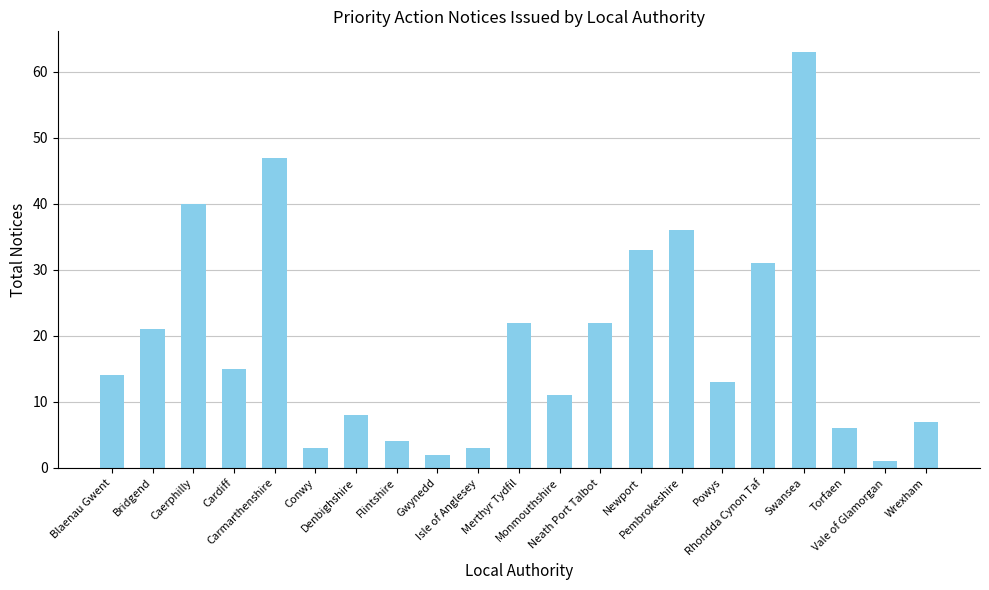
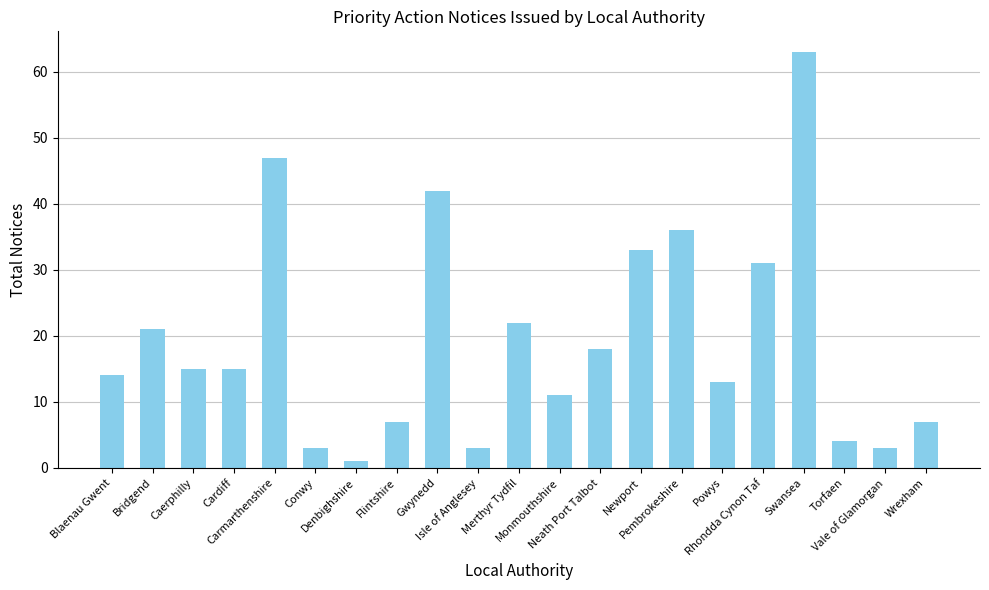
  {
    "Blaenau Gwent": 14,
    "Bridgend": 21,
-   "Caerphilly": 40,
+   "Caerphilly": 15,
    "Cardiff": 15,
    "Carmarthenshire": 47,
    "Conwy": 3,
-   "Denbighshire": 8,
-   "Flintshire": 4,
-   "Gwynedd": 2,
+   "Denbighshire": 1,
+   "Flintshire": 7,
+   "Gwynedd": 42,
    "Isle of Anglesey": 3,
    "Merthyr Tydfil": 22,
    "Monmouthshire": 11,
-   "Neath Port Talbot": 22,
+   "Neath Port Talbot": 18,
    "Newport": 33,
    "Pembrokeshire": 36,
    "Powys": 13,
    "Rhondda Cynon Taf": 31,
    "Swansea": 63,
-   "Torfaen": 6,
-   "Vale of Glamorgan": 1,
+   "Torfaen": 4,
+   "Vale of Glamorgan": 3,
    "Wrexham": 7
  }
